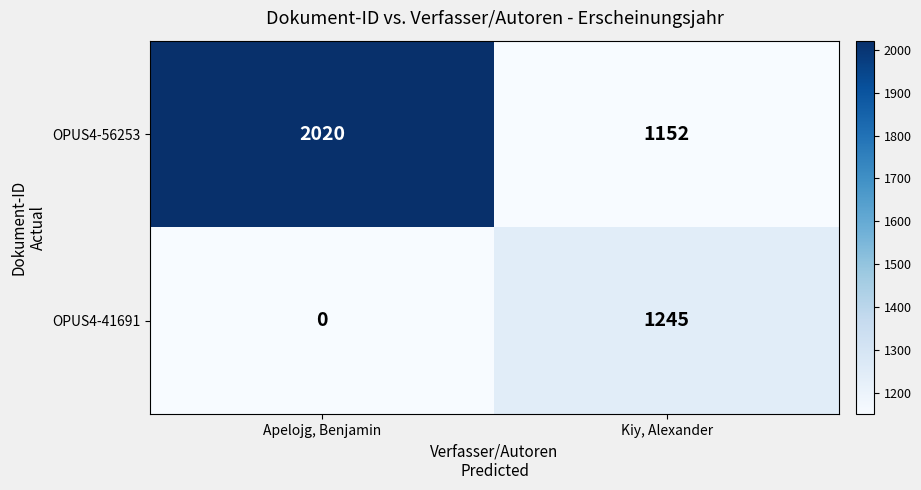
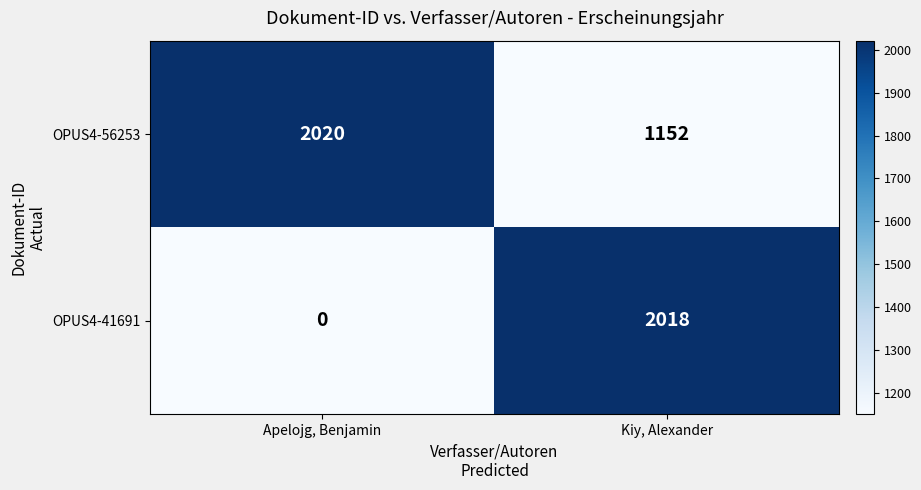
  {
    "OPUS4-56253": {
      "Apelojg, Benjamin": 2020,
      "Kiy, Alexander": 1152
    },
    "OPUS4-41691": {
      "Apelojg, Benjamin": 0,
-     "Kiy, Alexander": 1245
+     "Kiy, Alexander": 2018
    }
  }
